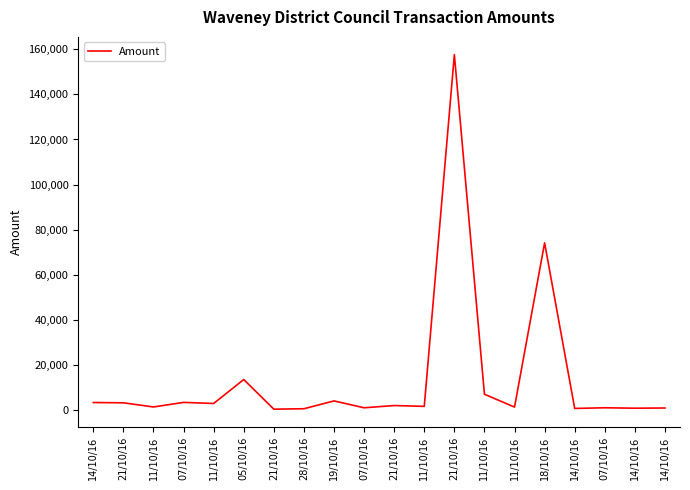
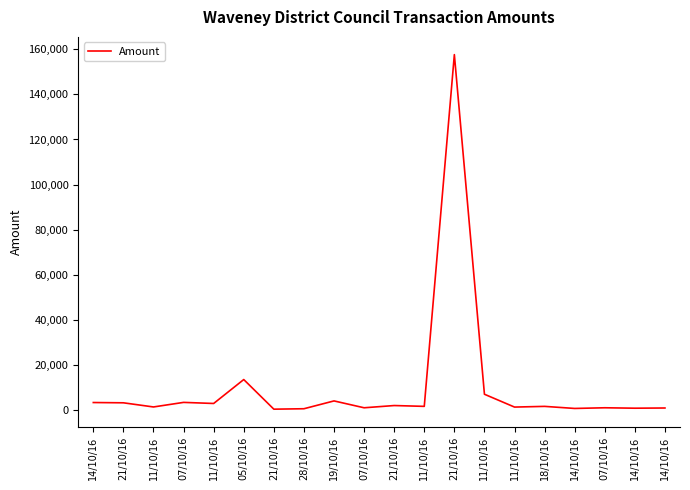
  {
    "05/10/16": "14,000",
    "28/10/16": "1,000",
    "19/10/16": "4,000",
-   "18/10/16": "74,000"
+   "18/10/16": "2,000"
  }
